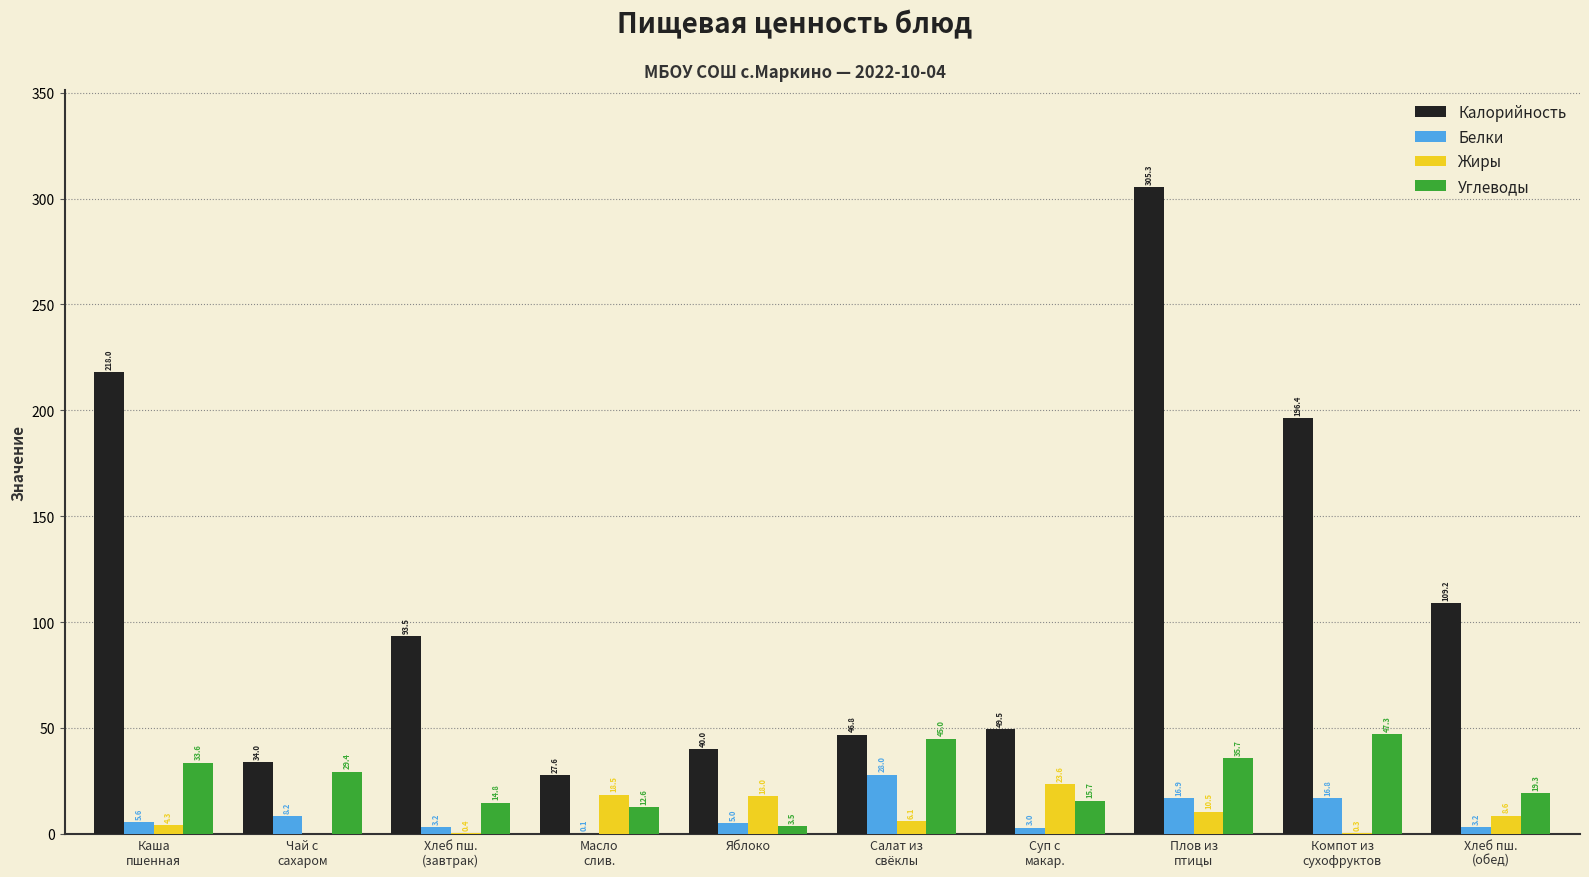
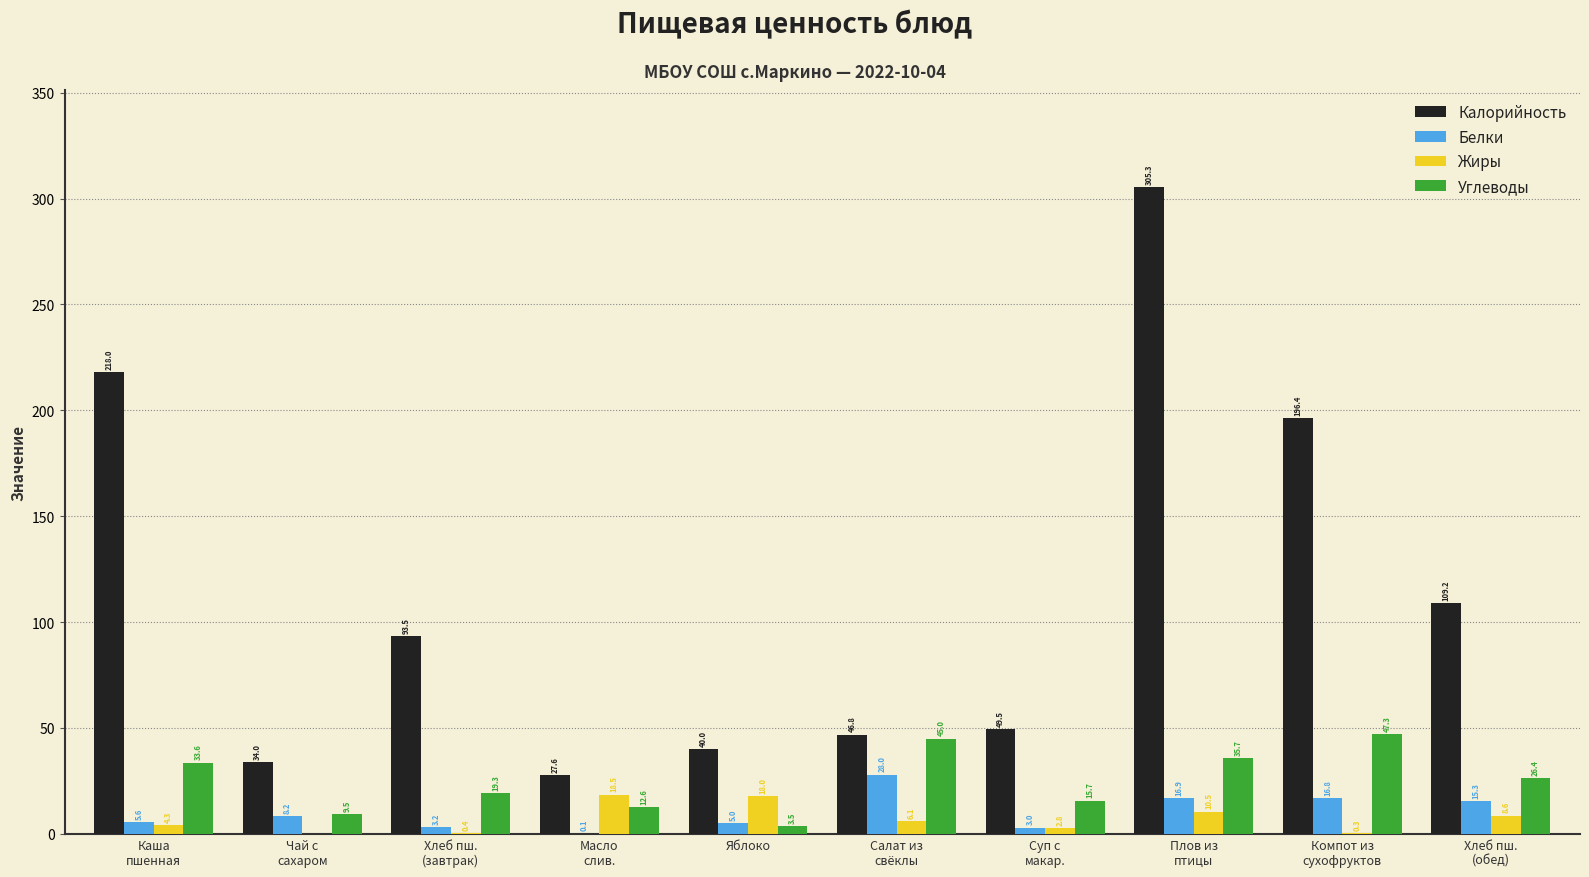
  {
    "Калорийность": {
      "Каша пшенная": 218.0,
      "Чай с сахаром": 34.0,
      "Хлеб пш. (завтрак)": 93.5,
      "Масло слив.": 27.6,
      "Яблоко": 40.0,
      "Салат из свёклы": 46.8,
      "Суп с макар.": 49.5,
      "Плов из птицы": 305.3,
      "Компот из сухофруктов": 196.4,
      "Хлеб пш. (обед)": 109.2
    },
    "Белки": {
      "Каша пшенная": 5.6,
      "Чай с сахаром": 8.2,
      "Хлеб пш. (завтрак)": 3.2,
      "Масло слив.": 0.1,
      "Яблоко": 5.0,
      "Салат из свёклы": 28.0,
      "Суп с макар.": 3.0,
      "Плов из птицы": 16.9,
      "Компот из сухофруктов": 16.8,
-     "Хлеб пш. (обед)": 3.2
+     "Хлеб пш. (обед)": 15.3
    },
    "Жиры": {
      "Каша пшенная": 4.3,
      "Хлеб пш. (завтрак)": 0.4,
      "Масло слив.": 18.5,
      "Яблоко": 18.0,
      "Салат из свёклы": 6.1,
-     "Суп с макар.": 23.6,
+     "Суп с макар.": 2.8,
      "Плов из птицы": 10.5,
      "Компот из сухофруктов": 0.3,
      "Хлеб пш. (обед)": 8.6
    },
    "Углеводы": {
      "Каша пшенная": 33.6,
-     "Чай с сахаром": 29.4,
-     "Хлеб пш. (завтрак)": 14.8,
+     "Чай с сахаром": 9.5,
+     "Хлеб пш. (завтрак)": 19.3,
      "Масло слив.": 12.6,
      "Яблоко": 3.5,
      "Салат из свёклы": 45.0,
      "Суп с макар.": 15.7,
      "Плов из птицы": 35.7,
      "Компот из сухофруктов": 47.3,
-     "Хлеб пш. (обед)": 19.3
+     "Хлеб пш. (обед)": 26.4
    }
  }
